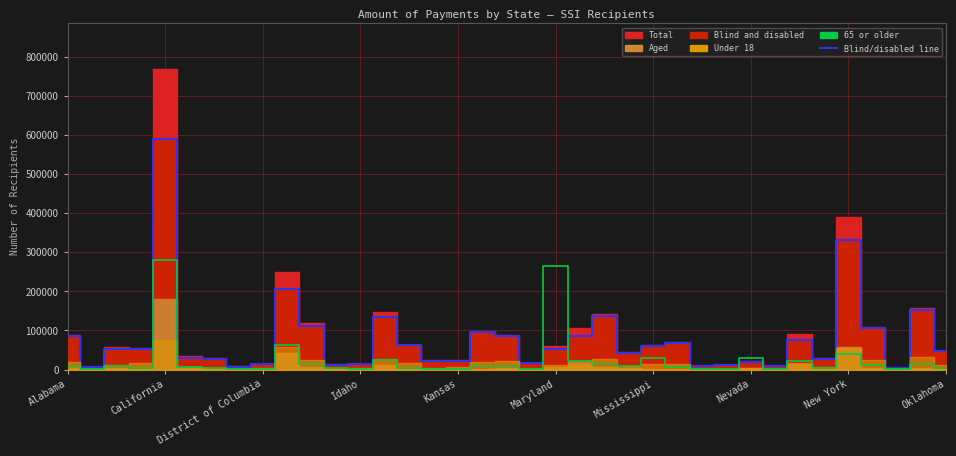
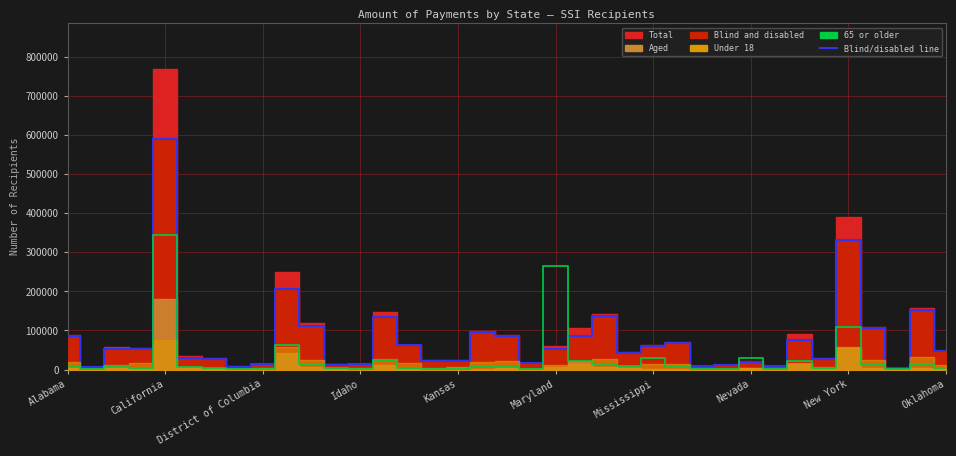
  {
    "65 or older": {
-     "California": 280000,
+     "California": 340000,
      "District of Columbia": 0,
      "Idaho": 0,
      "Kansas": 0,
      "Maryland": 260000,
      "Mississippi": 30000,
      "Nevada": 30000,
-     "New York": 40000
+     "New York": 110000
    }
  }
